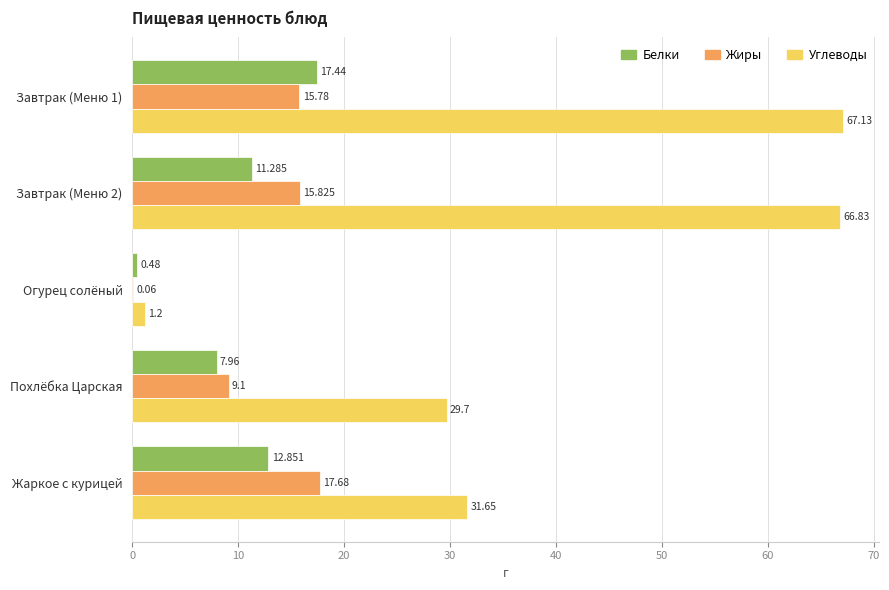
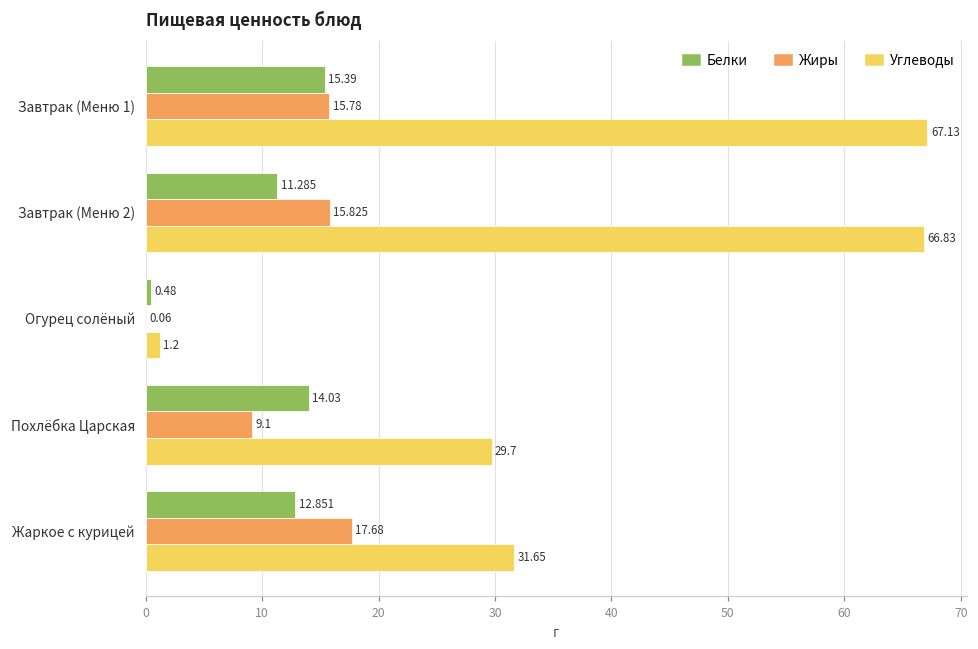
  {
    "Белки": {
-     "Завтрак (Меню 1)": 17.44,
+     "Завтрак (Меню 1)": 15.39,
      "Завтрак (Меню 2)": 11.285,
      "Огурец солёный": 0.48,
-     "Похлёбка Царская": 7.96,
+     "Похлёбка Царская": 14.03,
      "Жаркое с курицей": 12.851
    }
  }
